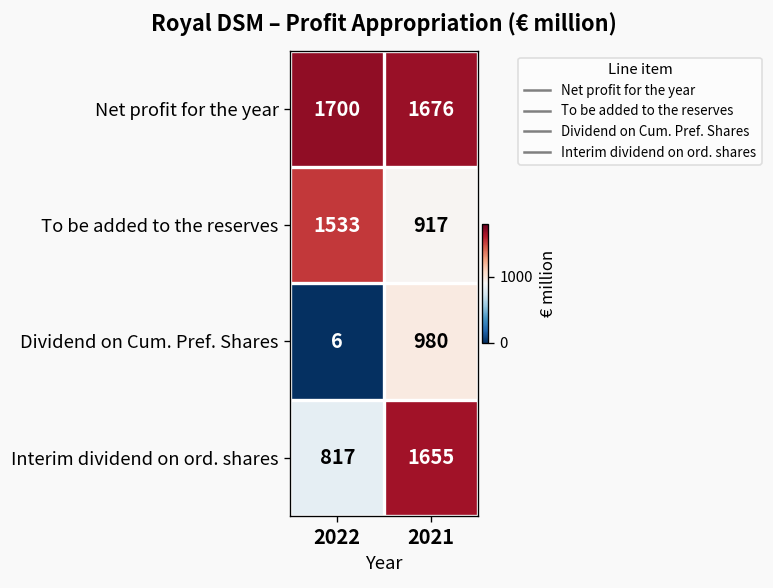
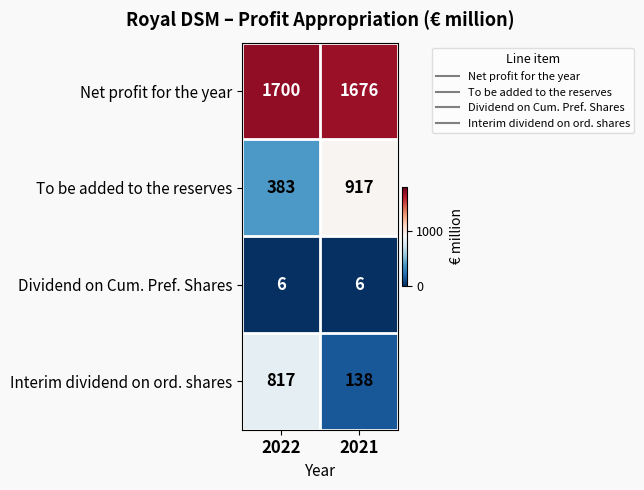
  {
    "Net profit for the year": {
      "2022": 1700,
      "2021": 1676
    },
    "To be added to the reserves": {
-     "2022": 1533,
+     "2022": 383,
      "2021": 917
    },
    "Dividend on Cum. Pref. Shares": {
      "2022": 6,
-     "2021": 980
+     "2021": 6
    },
    "Interim dividend on ord. shares": {
      "2022": 817,
-     "2021": 1655
+     "2021": 138
    }
  }
